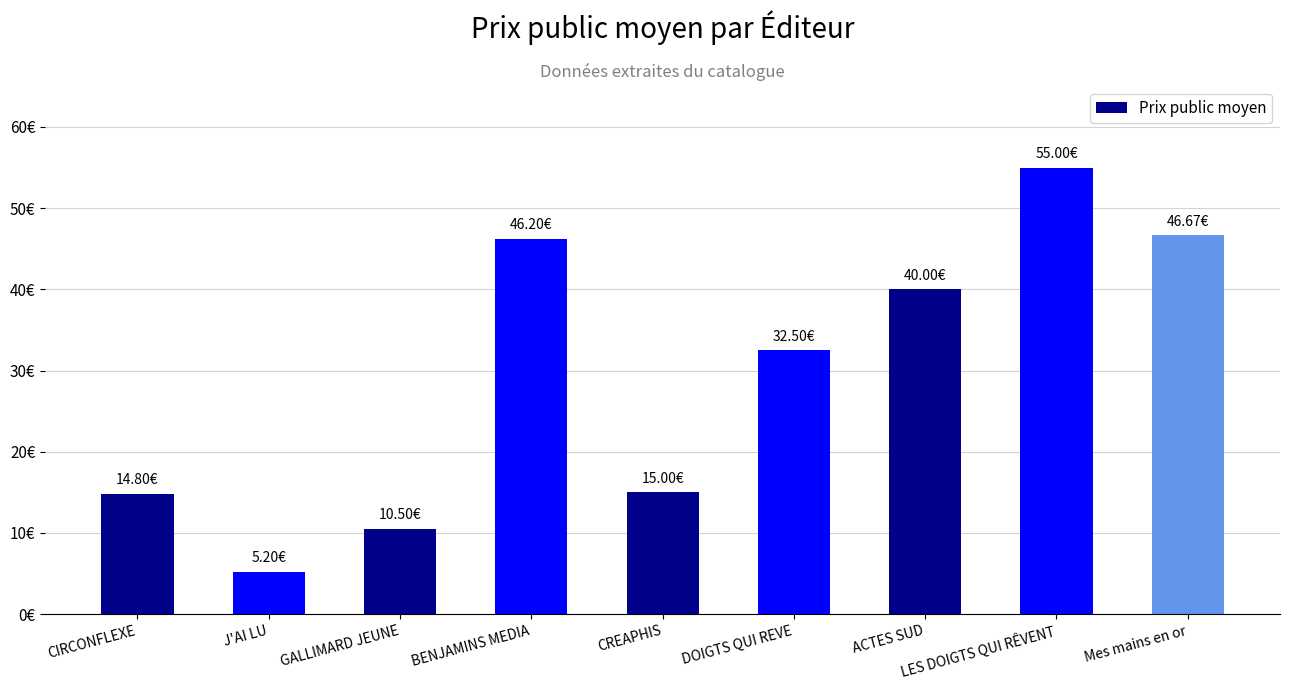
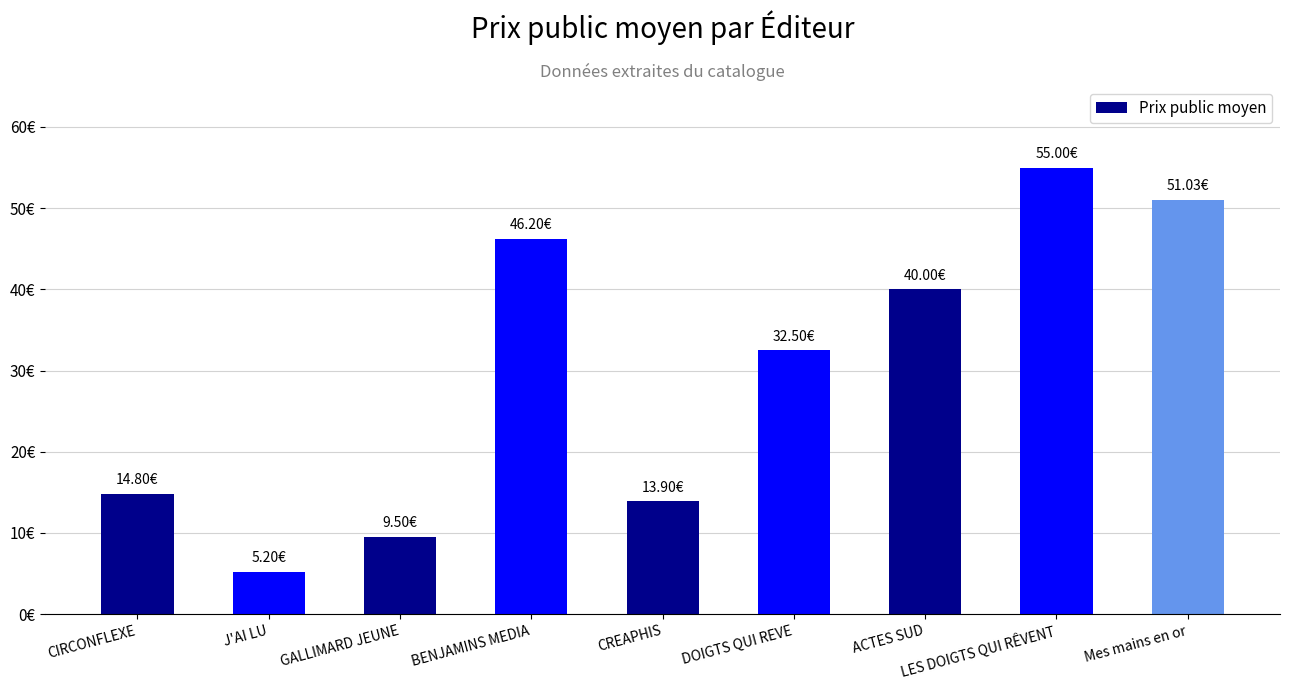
  {
    "CIRCONFLEXE": "14.80€",
    "J'AI LU": "5.20€",
-   "GALLIMARD JEUNE": "10.50€",
+   "GALLIMARD JEUNE": "9.50€",
    "BENJAMINS MEDIA": "46.20€",
-   "CREAPHIS": "15.00€",
+   "CREAPHIS": "13.90€",
    "DOIGTS QUI REVE": "32.50€",
    "ACTES SUD": "40.00€",
    "LES DOIGTS QUI RÊVENT": "55.00€",
-   "Mes mains en or": "46.67€"
+   "Mes mains en or": "51.03€"
  }
